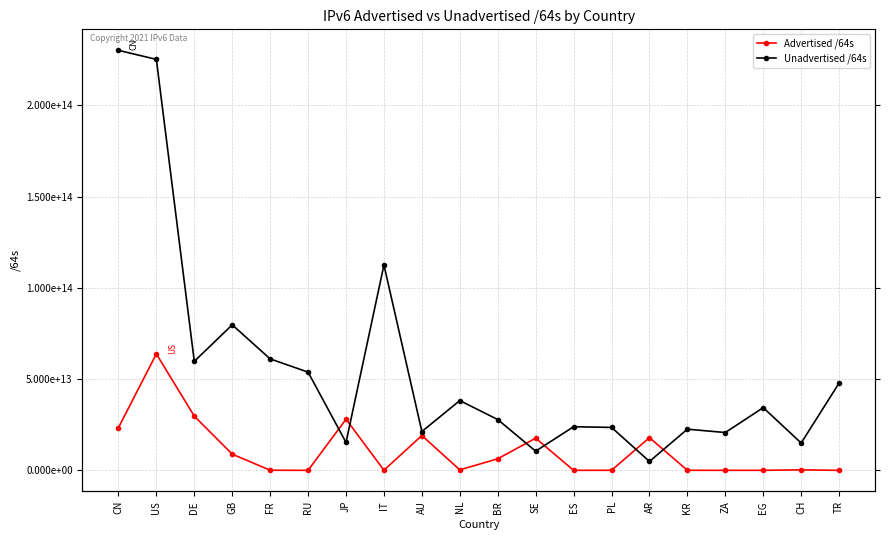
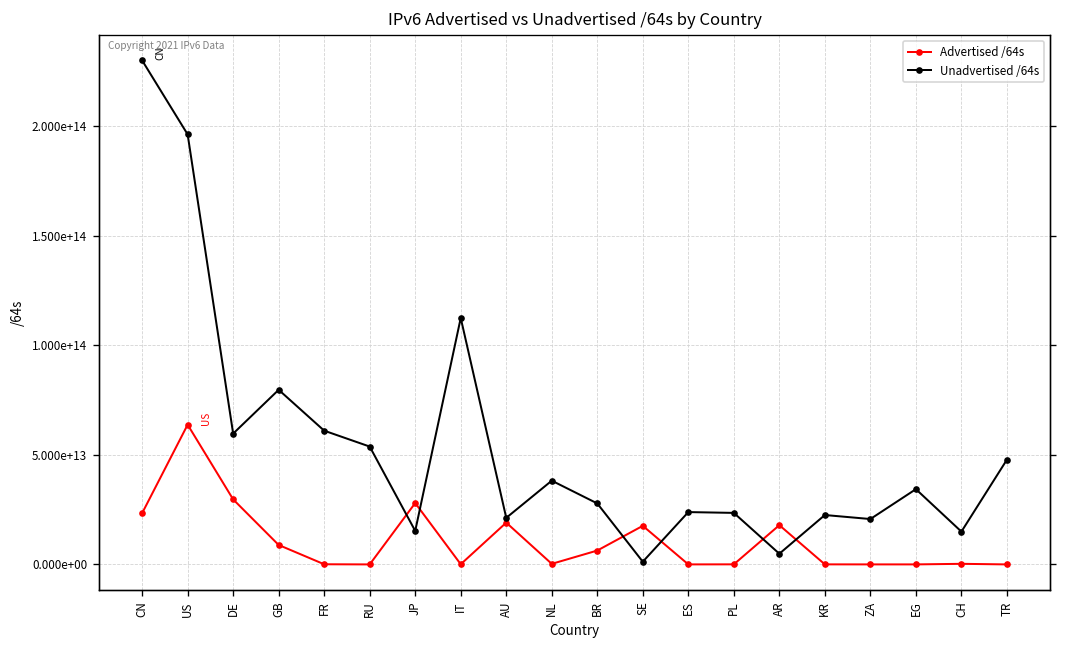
  {
    "Advertised /64s": {
      "CN": 23000000000000,
      "US": 64000000000000,
      "DE": 30000000000000,
      "GB": 9000000000000,
      "FR": 0,
      "RU": 0,
      "JP": 28000000000000,
      "IT": 0,
      "AU": 19000000000000,
      "NL": 0,
      "BR": 6000000000000,
      "SE": 18000000000000,
      "ES": 0,
      "PL": 0,
      "AR": 18000000000000,
      "KR": 0,
      "ZA": 0,
      "EG": 0,
      "CH": 0,
      "TR": 0
    },
    "Unadvertised /64s": {
-     "US": 225000000000000,
+     "US": 196000000000000,
      "DE": 60000000000000,
      "GB": 80000000000000,
      "FR": 61000000000000,
      "RU": 54000000000000,
      "JP": 15000000000000,
      "IT": 113000000000000,
      "AU": 21000000000000,
      "NL": 38000000000000,
      "BR": 28000000000000,
-     "SE": 11000000000000,
+     "SE": 1000000000000,
      "ES": 24000000000000,
      "PL": 24000000000000,
      "AR": 5000000000000,
      "KR": 23000000000000,
      "ZA": 21000000000000,
      "EG": 34000000000000,
      "CH": 15000000000000,
      "TR": 48000000000000
    }
  }
